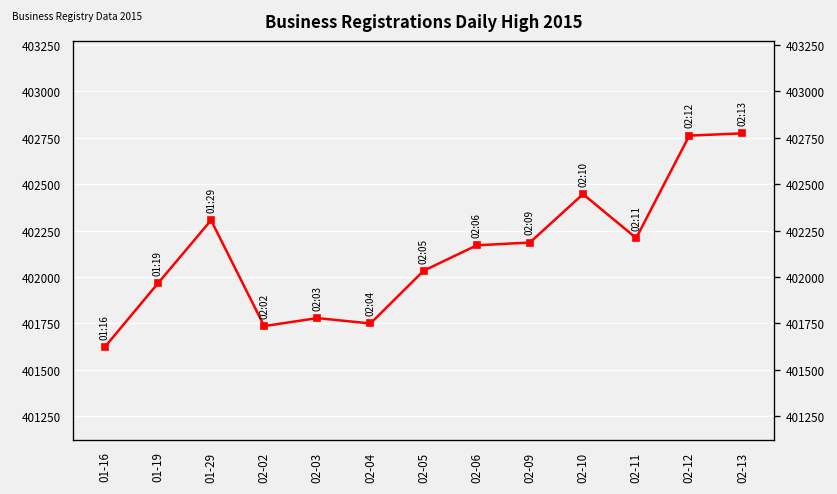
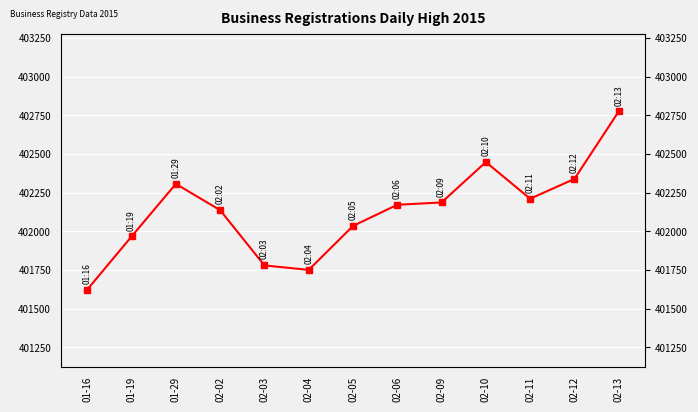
  {
-   "02-02": 401740,
-   "02-12": 402760
+   "02-02": 402140,
+   "02-12": 402340
  }
